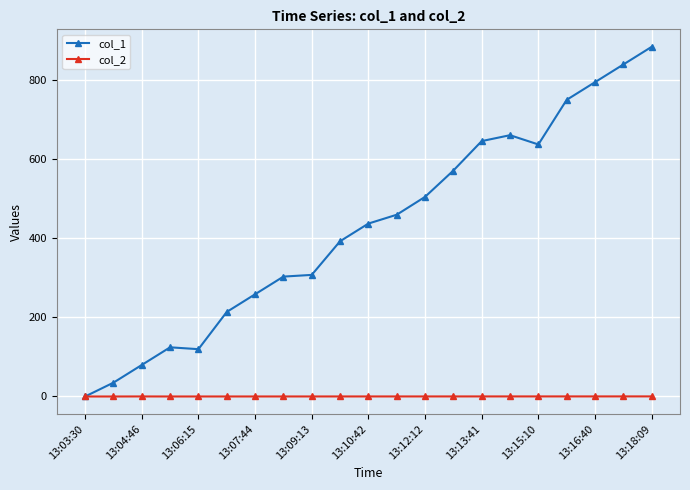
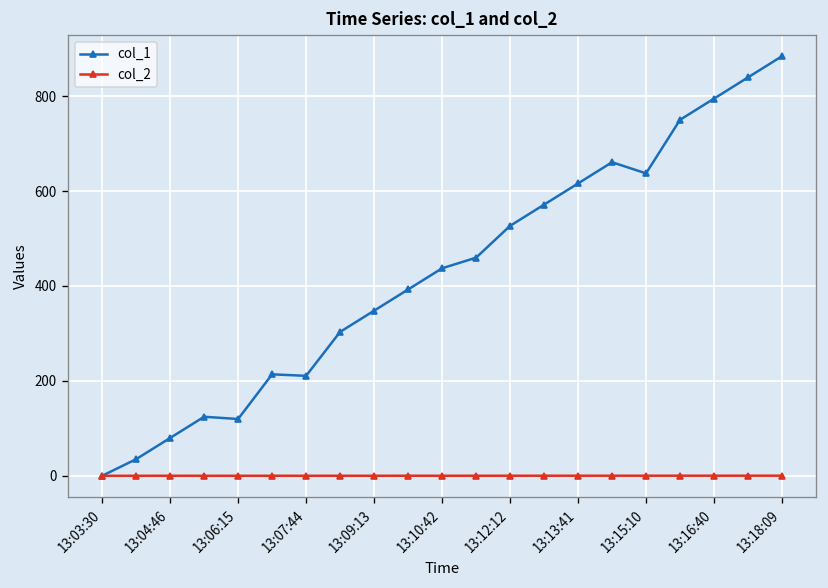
  {
    "col_1": {
      "13:04:46": 80,
      "13:06:15": 120,
-     "13:07:44": 260,
-     "13:09:13": 310,
+     "13:07:44": 210,
+     "13:09:13": 350,
      "13:10:42": 440,
-     "13:12:12": 500,
-     "13:13:41": 650,
+     "13:12:12": 530,
+     "13:13:41": 620,
      "13:15:10": 640,
      "13:16:40": 790,
      "13:18:09": 880
    },
    "col_2": {
      "13:04:46": 0,
      "13:06:15": 0,
      "13:07:44": 0,
      "13:09:13": 0,
      "13:10:42": 0,
      "13:12:12": 0,
      "13:13:41": 0,
      "13:15:10": 0,
      "13:16:40": 0,
      "13:18:09": 0
    }
  }
